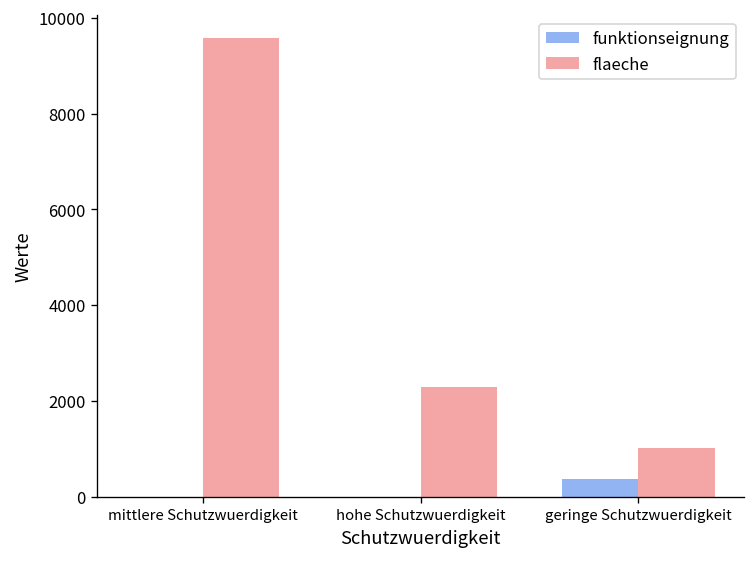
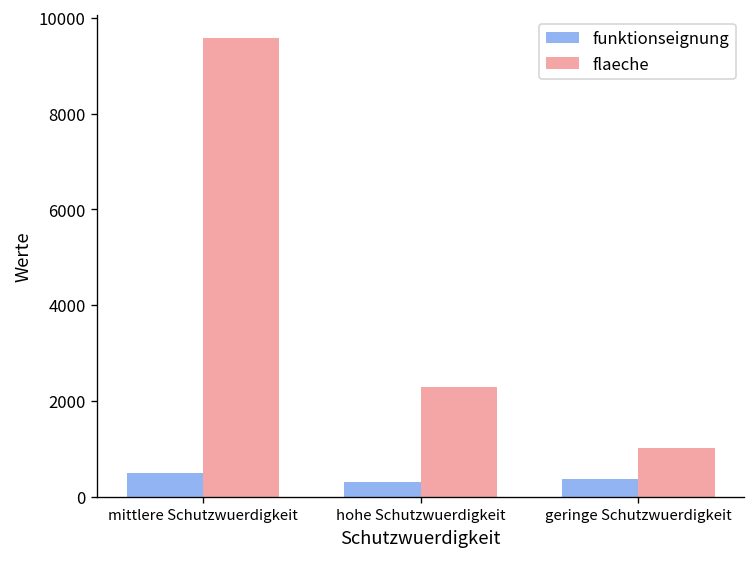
  {
    "funktionseignung": {
-     "mittlere Schutzwuerdigkeit": 0,
-     "hohe Schutzwuerdigkeit": 0,
+     "mittlere Schutzwuerdigkeit": 500,
+     "hohe Schutzwuerdigkeit": 300,
      "geringe Schutzwuerdigkeit": 400
    },
    "flaeche": {
      "mittlere Schutzwuerdigkeit": 9600,
      "hohe Schutzwuerdigkeit": 2300,
      "geringe Schutzwuerdigkeit": 1000
    }
  }
